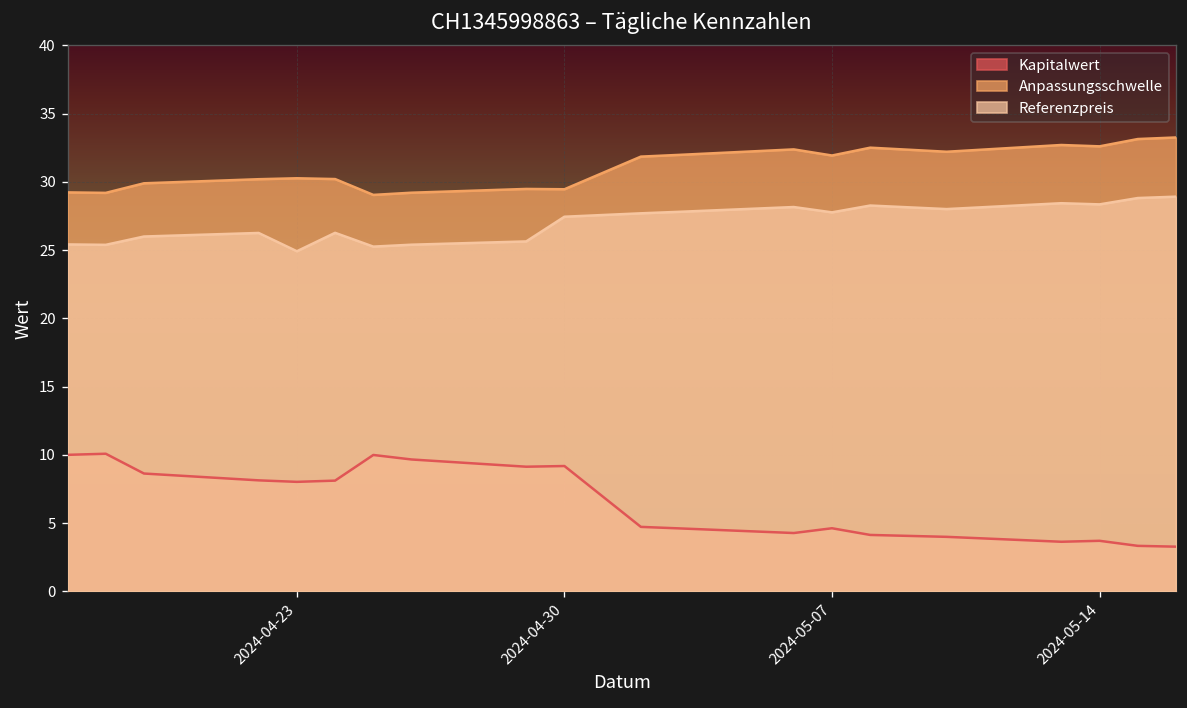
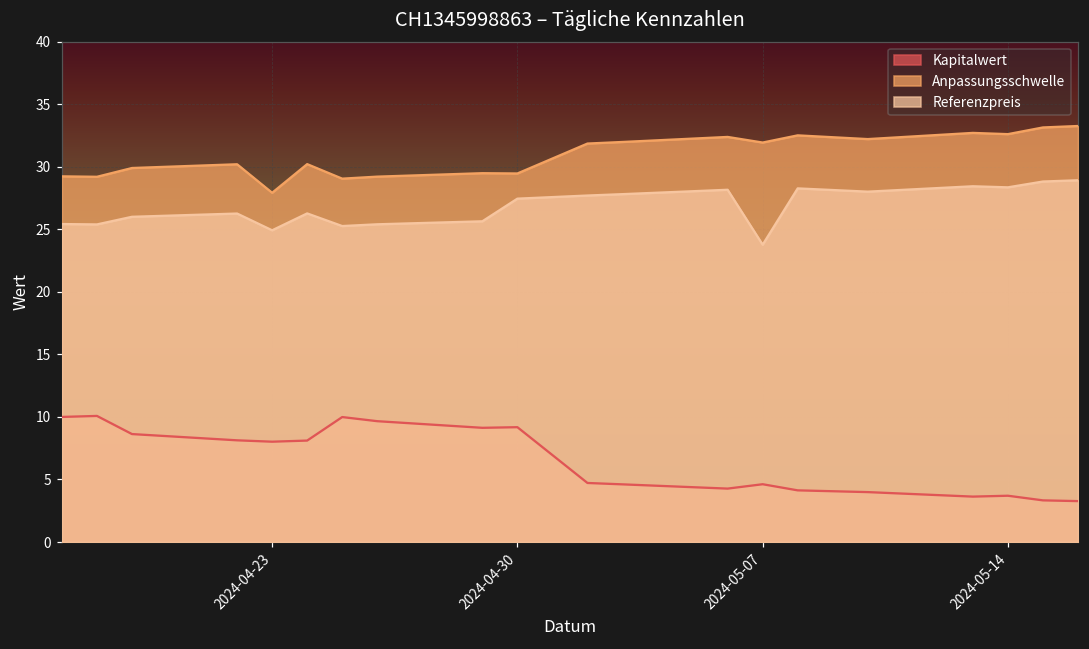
  {
    "Kapitalwert": {
      "2024-04-23": 8.0,
      "2024-04-30": 9.2,
      "2024-05-07": 4.6,
      "2024-05-14": 3.7
    },
    "Anpassungsschwelle": {
-     "2024-04-23": 30.3,
+     "2024-04-23": 27.9,
      "2024-04-30": 29.5,
      "2024-05-07": 31.9,
      "2024-05-14": 32.6
    },
    "Referenzpreis": {
      "2024-04-23": 24.9,
      "2024-04-30": 27.5,
-     "2024-05-07": 27.8,
+     "2024-05-07": 23.8,
      "2024-05-14": 28.4
    }
  }
